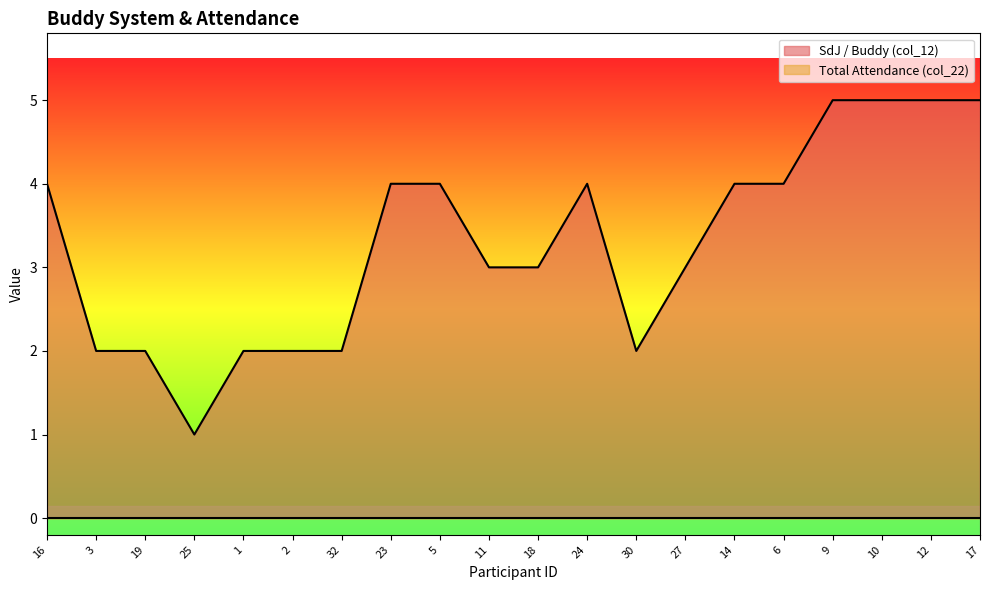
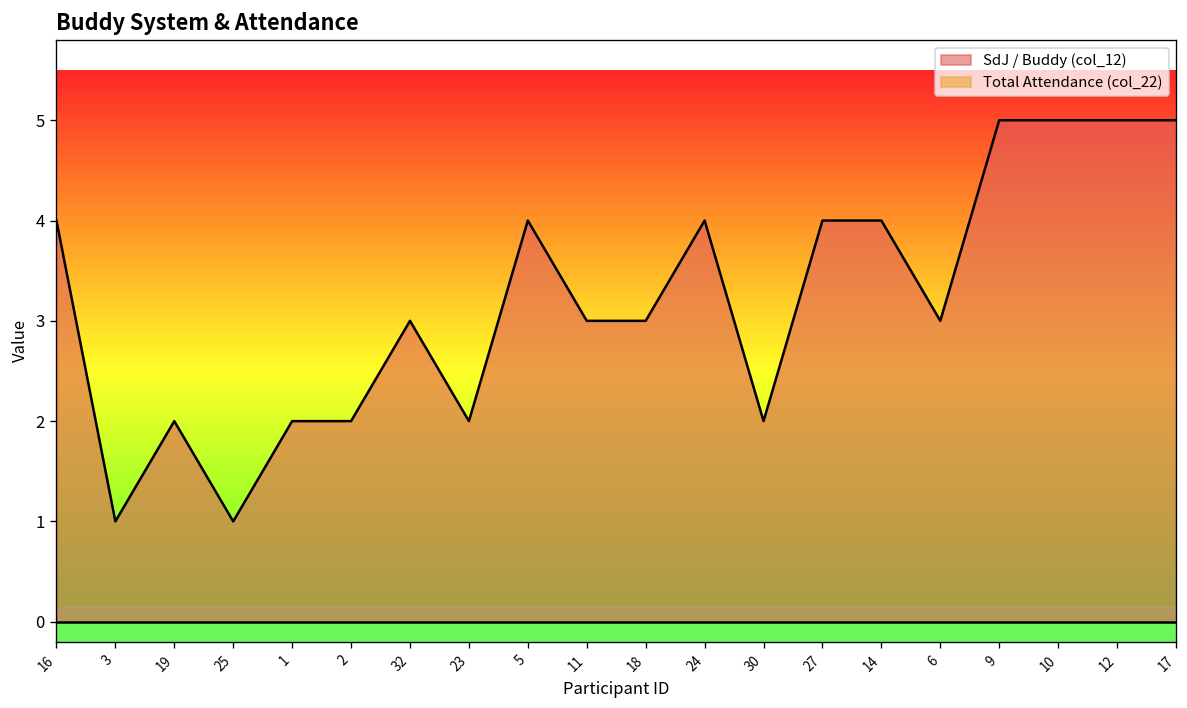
  {
    "SdJ / Buddy (col_12)": {
      "16": 4,
-     "3": 2,
+     "3": 1,
      "19": 2,
      "25": 1,
      "1": 2,
      "2": 2,
-     "32": 2,
-     "23": 4,
+     "32": 3,
+     "23": 2,
      "5": 4,
      "11": 3,
      "18": 3,
      "24": 4,
      "30": 2,
-     "27": 3,
+     "27": 4,
      "14": 4,
-     "6": 4,
+     "6": 3,
      "9": 5,
      "10": 5,
      "12": 5,
      "17": 5
    }
  }
